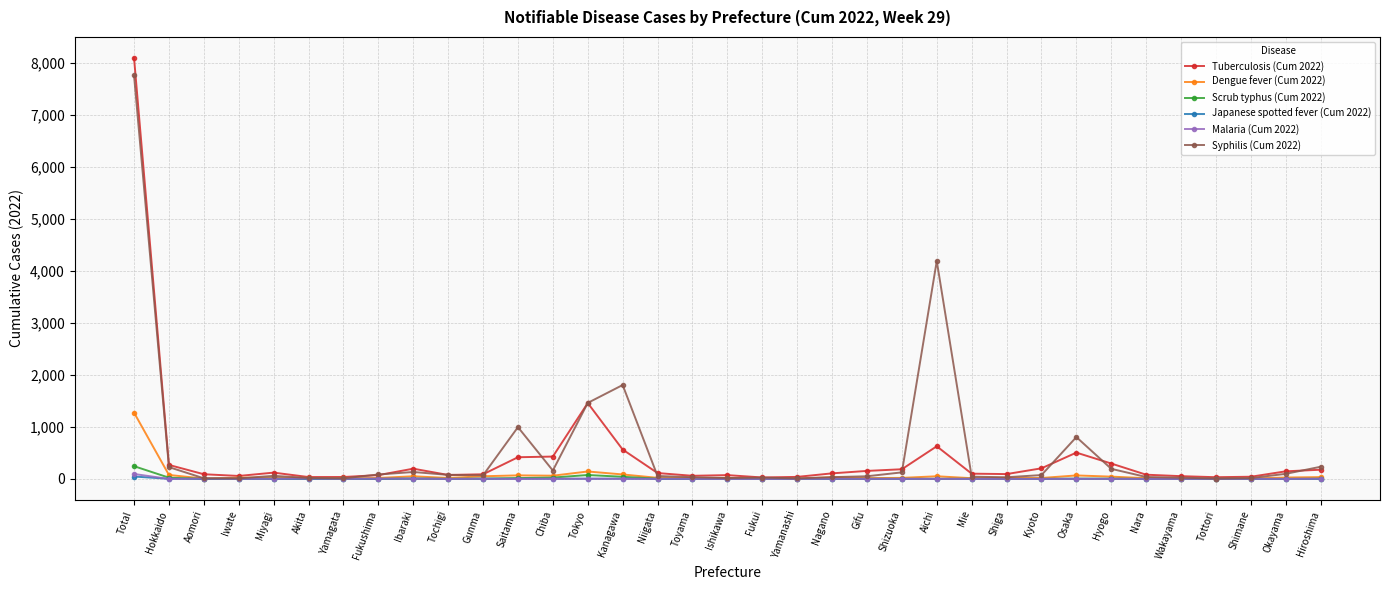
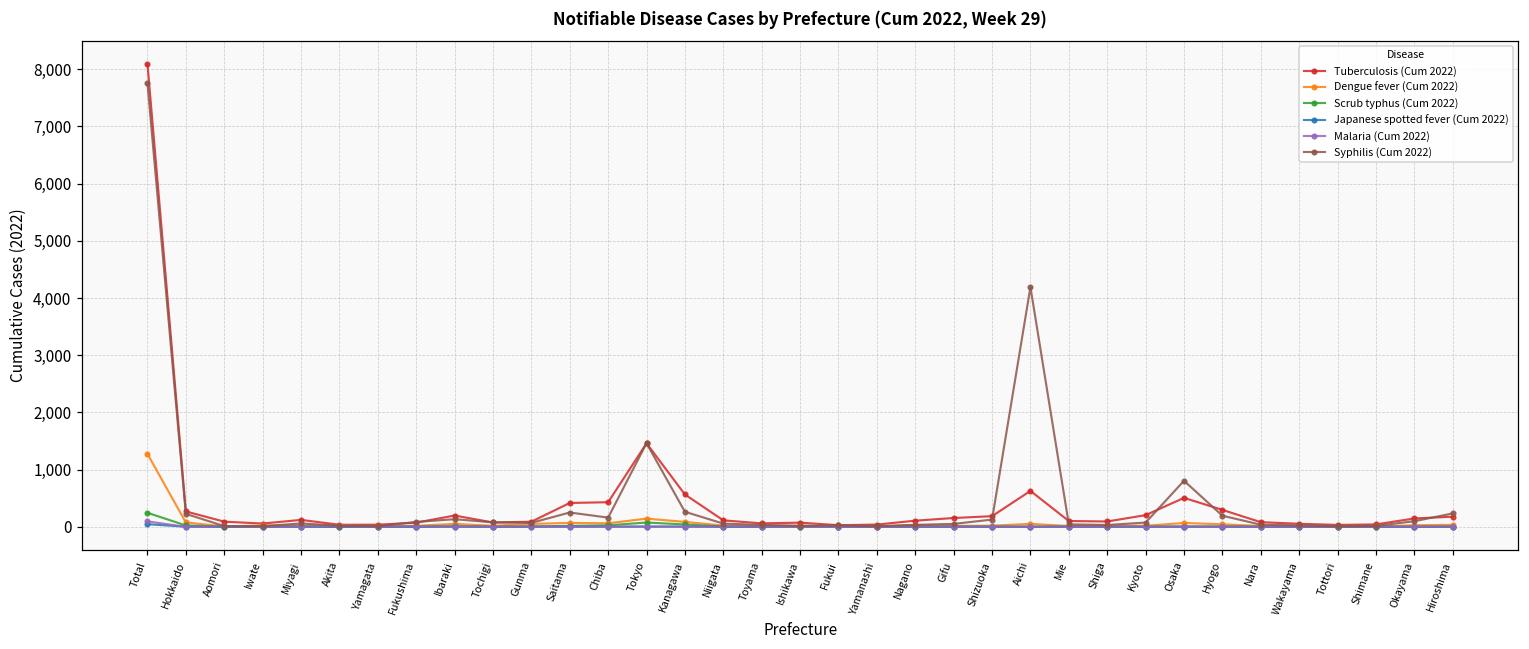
  {
    "Tuberculosis (Cum 2022)": {
      "Total": "8,100",
      "Aomori": "100",
      "Miyagi": "100",
      "Ibaraki": "200",
      "Saitama": "400",
      "Chiba": "400",
      "Kanagawa": "600",
      "Niigata": "100",
      "Ishikawa": "100",
      "Nagano": "100",
      "Gifu": "200",
      "Shizuoka": "200",
      "Aichi": "600",
      "Mie": "100",
      "Shiga": "100",
      "Kyoto": "200",
      "Osaka": "500",
      "Hyogo": "300",
      "Hiroshima": "200"
    },
    "Dengue fever (Cum 2022)": {
      "Total": "1,300",
      "Hokkaido": "100",
      "Saitama": "100",
      "Tokyo": "100",
      "Aichi": "100",
      "Osaka": "100"
    },
    "Scrub typhus (Cum 2022)": {
      "Total": "200",
      "Tokyo": "100"
    },
    "Syphilis (Cum 2022)": {
      "Total": "7,800",
      "Ibaraki": "100",
-     "Saitama": "1,000",
+     "Saitama": "300",
      "Chiba": "200",
-     "Kanagawa": "1,800",
+     "Kanagawa": "300",
      "Shizuoka": "100",
      "Aichi": "4,200",
      "Kyoto": "100",
      "Osaka": "800",
      "Hyogo": "200",
      "Hiroshima": "200"
    }
  }
